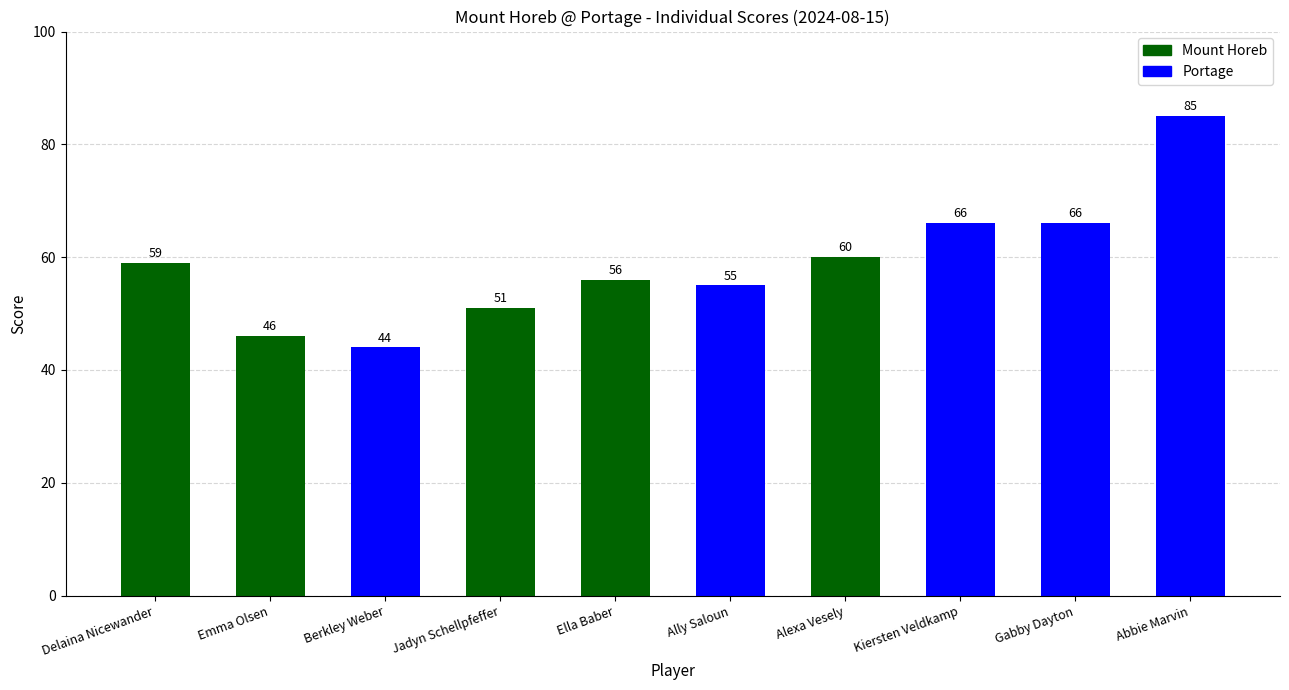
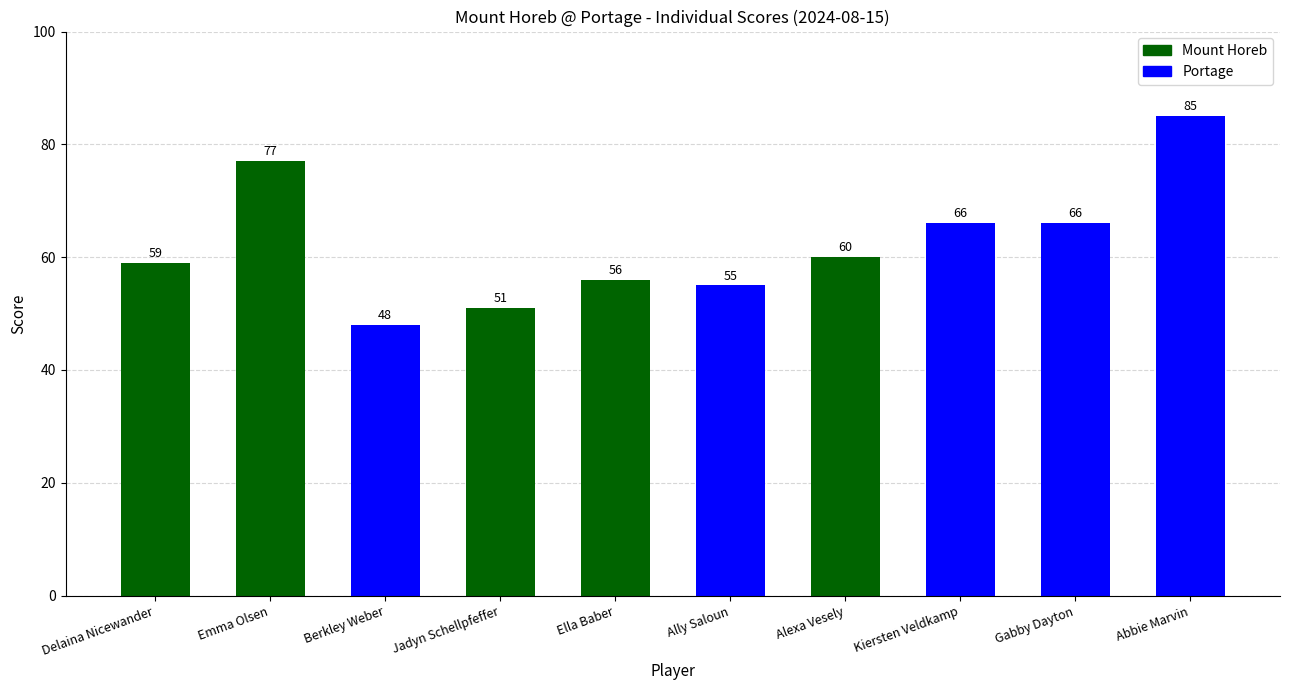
  {
    "Delaina Nicewander": 59,
-   "Emma Olsen": 46,
-   "Berkley Weber": 44,
+   "Emma Olsen": 77,
+   "Berkley Weber": 48,
    "Jadyn Schellpfeffer": 51,
    "Ella Baber": 56,
    "Ally Saloun": 55,
    "Alexa Vesely": 60,
    "Kiersten Veldkamp": 66,
    "Gabby Dayton": 66,
    "Abbie Marvin": 85
  }
